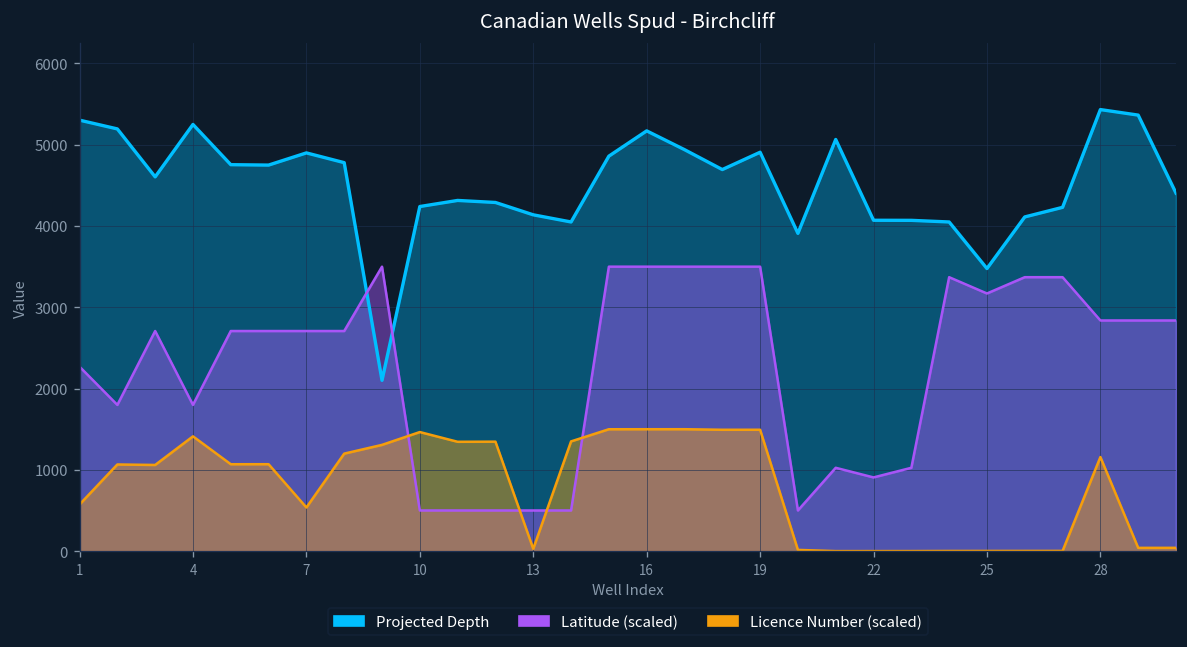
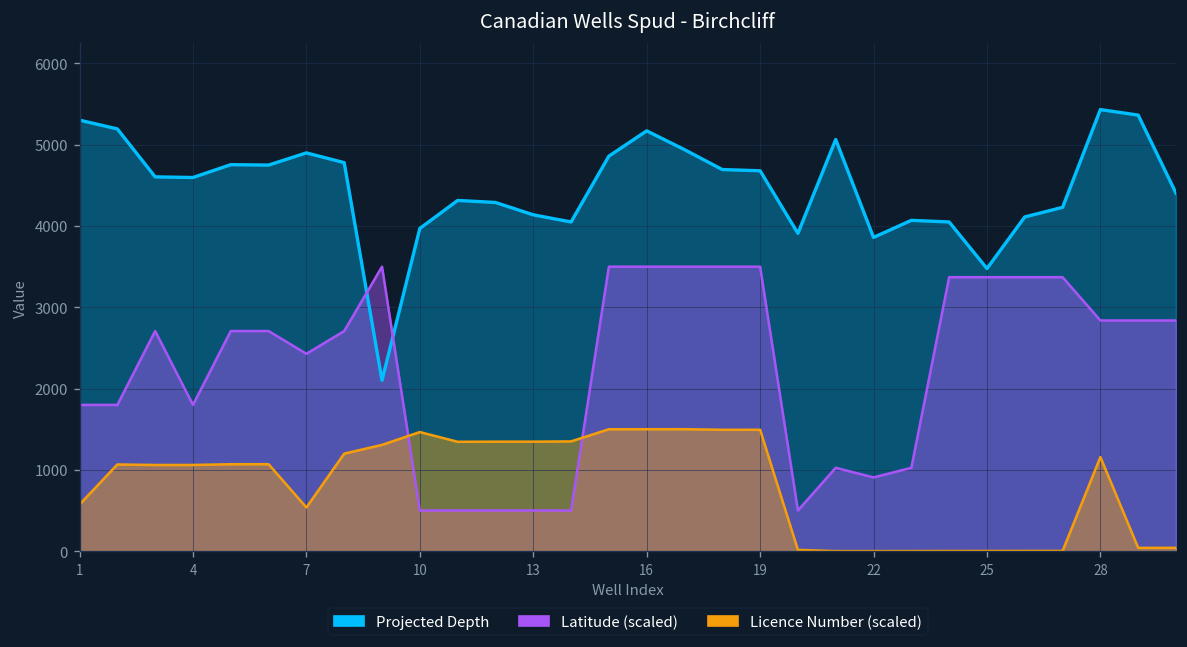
  {
    "Projected Depth": {
      "1": 5300,
-     "4": 5300,
+     "4": 4600,
      "7": 4900,
-     "10": 4200,
+     "10": 4000,
      "13": 4100,
      "16": 5200,
-     "19": 4900,
-     "22": 4100,
+     "19": 4700,
+     "22": 3900,
      "25": 3500,
      "28": 5400
    },
    "Latitude (scaled)": {
-     "1": 2300,
+     "1": 1800,
      "4": 1800,
-     "7": 2700,
+     "7": 2400,
      "10": 500,
      "13": 500,
      "16": 3500,
      "19": 3500,
      "22": 900,
-     "25": 3200,
+     "25": 3400,
      "28": 2800
    },
    "Licence Number (scaled)": {
      "1": 600,
-     "4": 1400,
+     "4": 1100,
      "7": 500,
      "10": 1500,
-     "13": 0,
+     "13": 1300,
      "16": 1500,
      "19": 1500,
      "22": 0,
      "25": 0,
      "28": 1200
    }
  }
